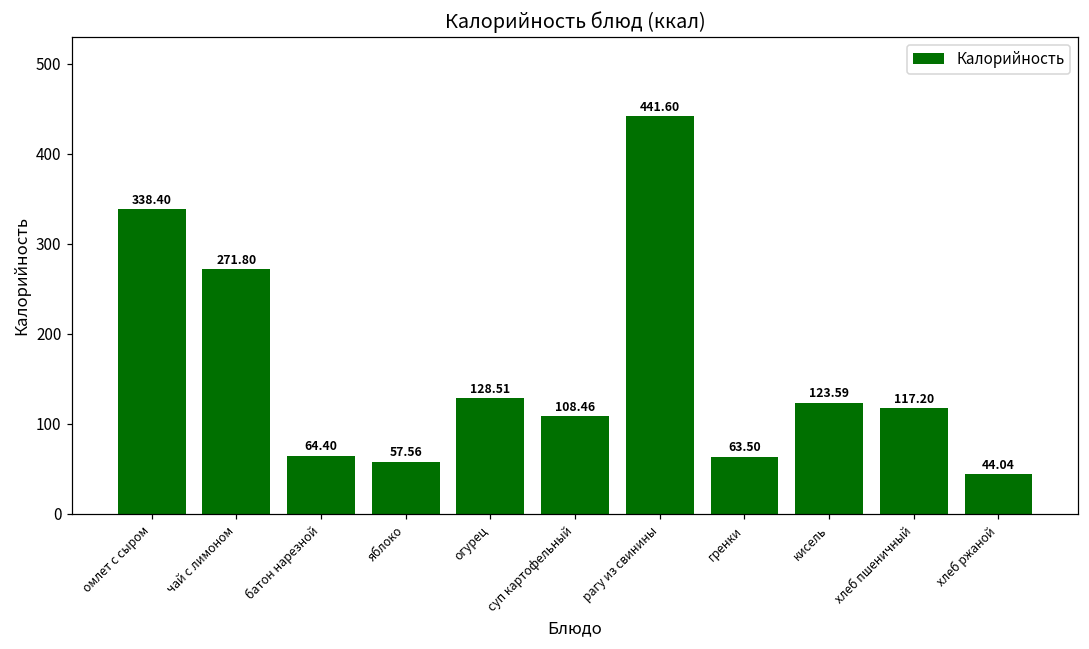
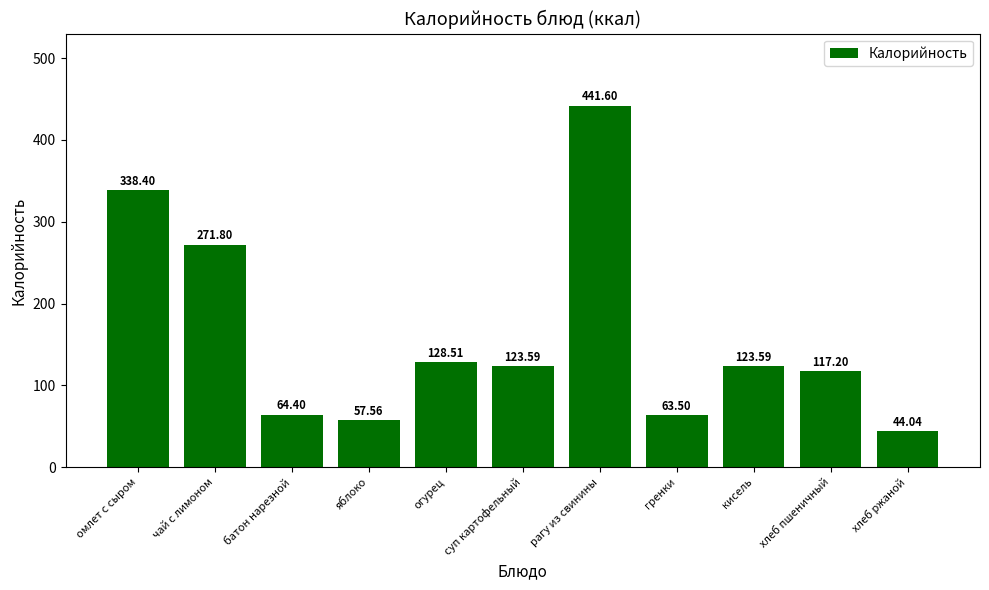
  {
    "омлет с сыром": 338.40,
    "чай с лимоном": 271.80,
    "батон нарезной": 64.40,
    "яблоко": 57.56,
    "огурец": 128.51,
-   "суп картофельный": 108.46,
+   "суп картофельный": 123.59,
    "рагу из свинины": 441.60,
    "гренки": 63.50,
    "кисель": 123.59,
    "хлеб пшеничный": 117.20,
    "хлеб ржаной": 44.04
  }
